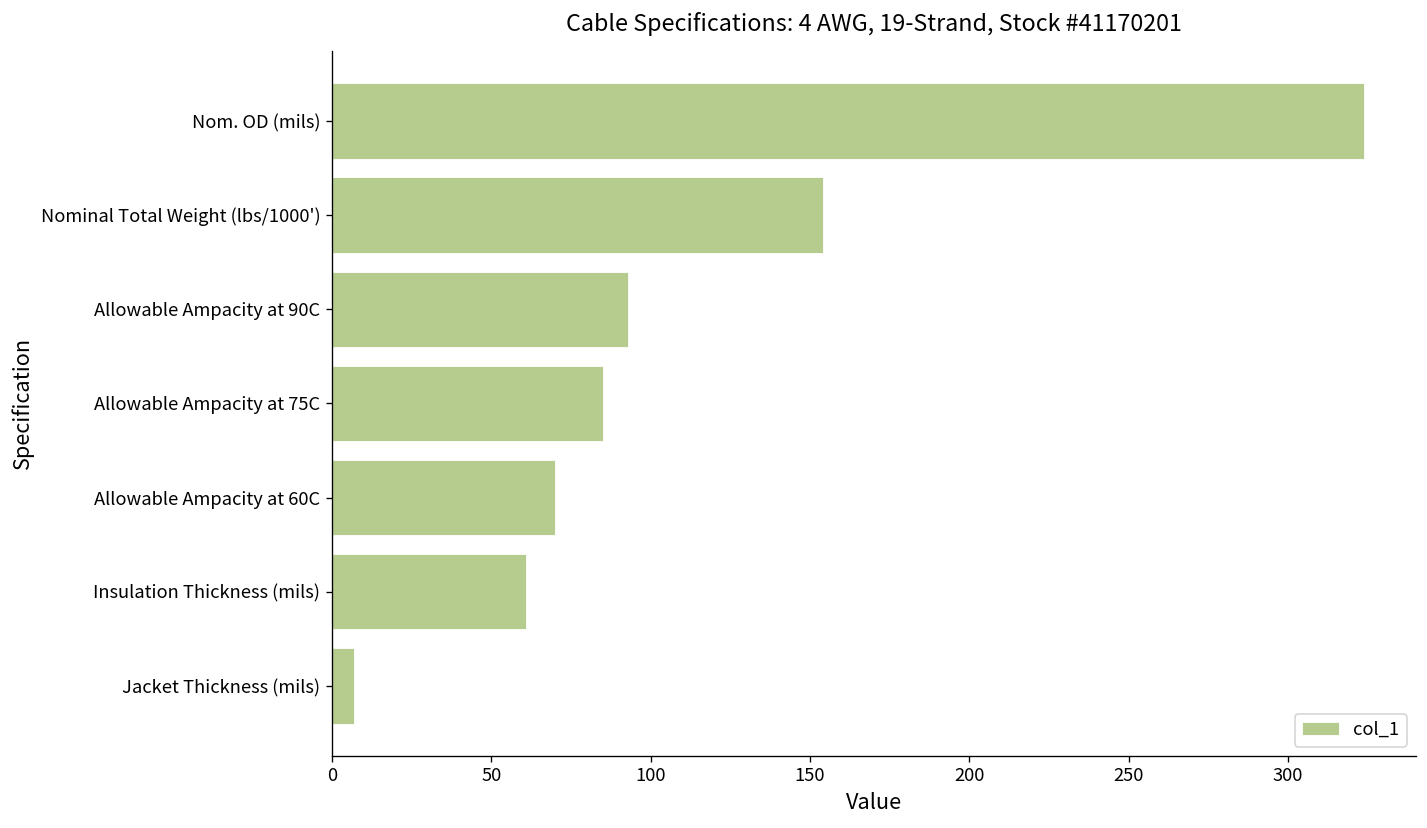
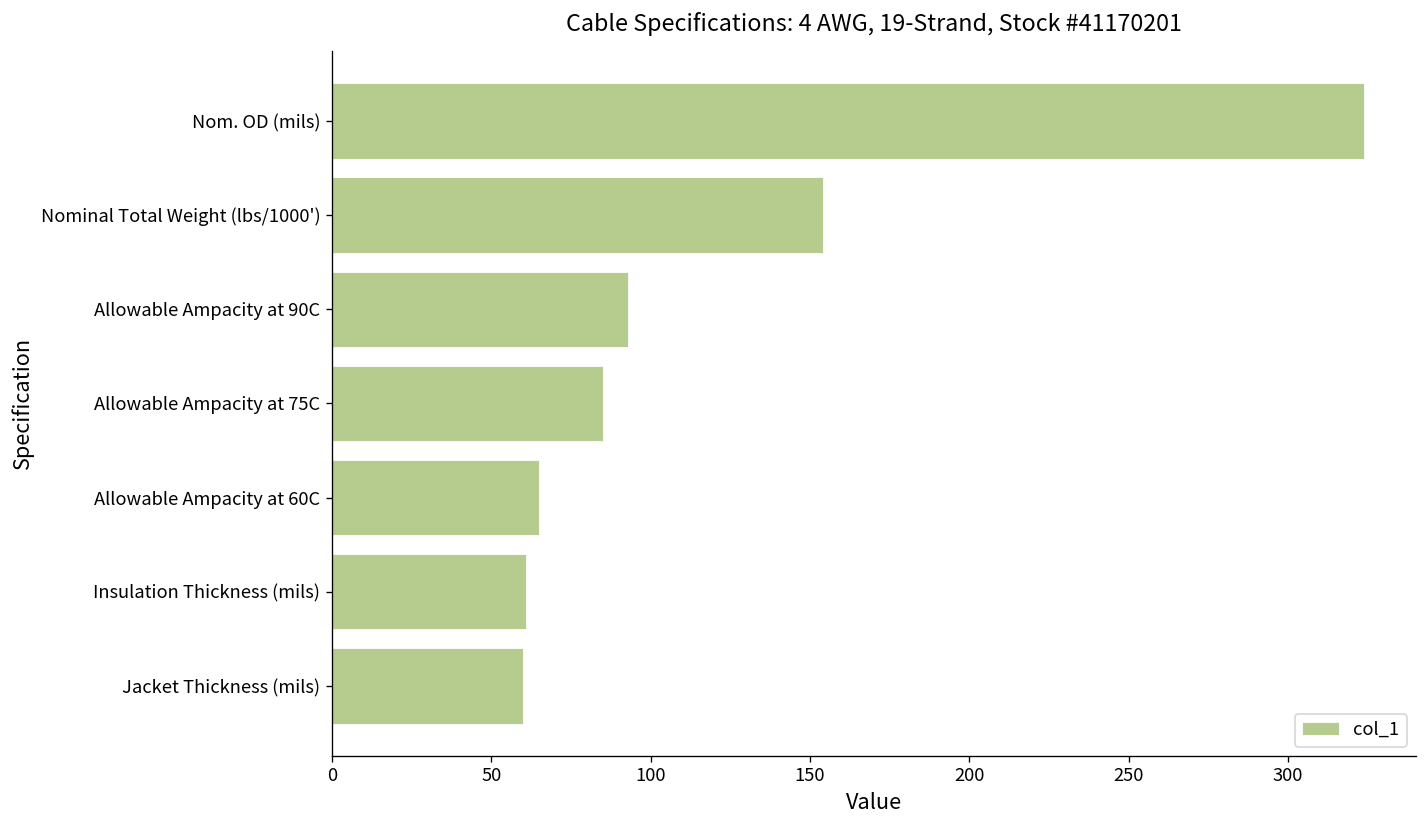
  {
    "Nom. OD (mils)": 324,
    "Nominal Total Weight (lbs/1000')": 154,
    "Allowable Ampacity at 90C": 93,
    "Allowable Ampacity at 75C": 85,
-   "Allowable Ampacity at 60C": 70,
+   "Allowable Ampacity at 60C": 65,
    "Insulation Thickness (mils)": 61,
-   "Jacket Thickness (mils)": 7
+   "Jacket Thickness (mils)": 60
  }
